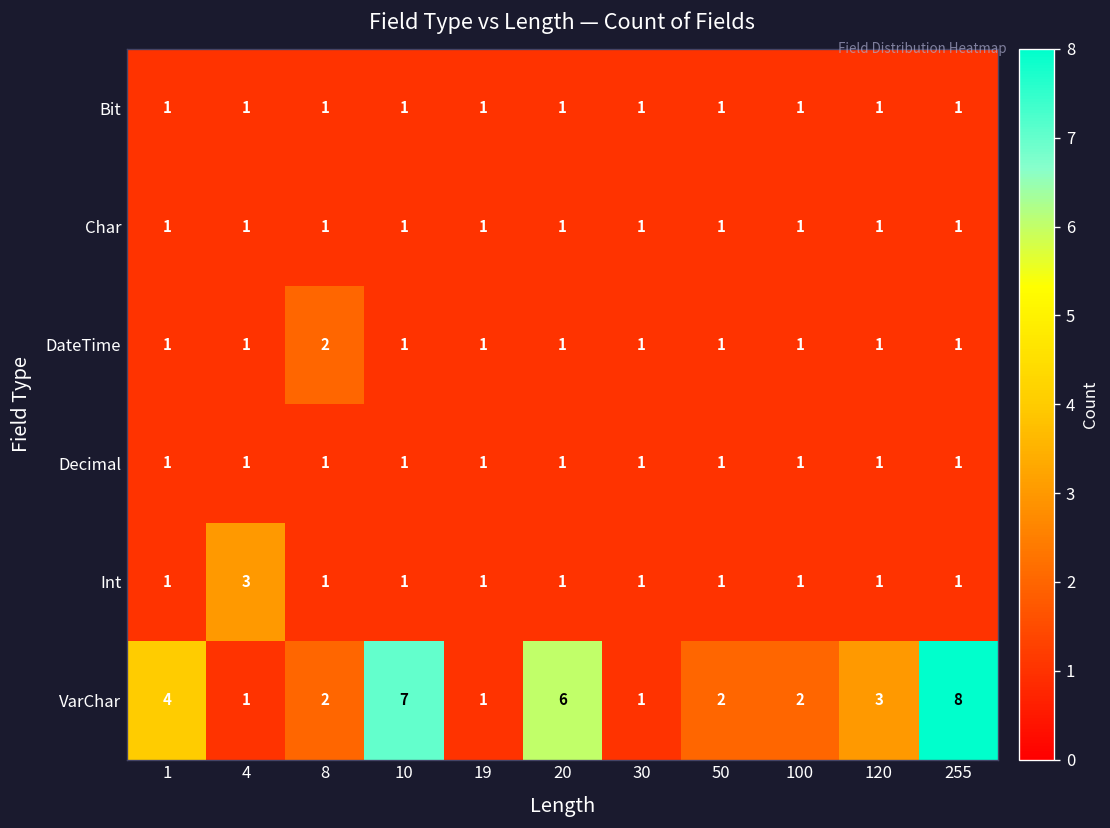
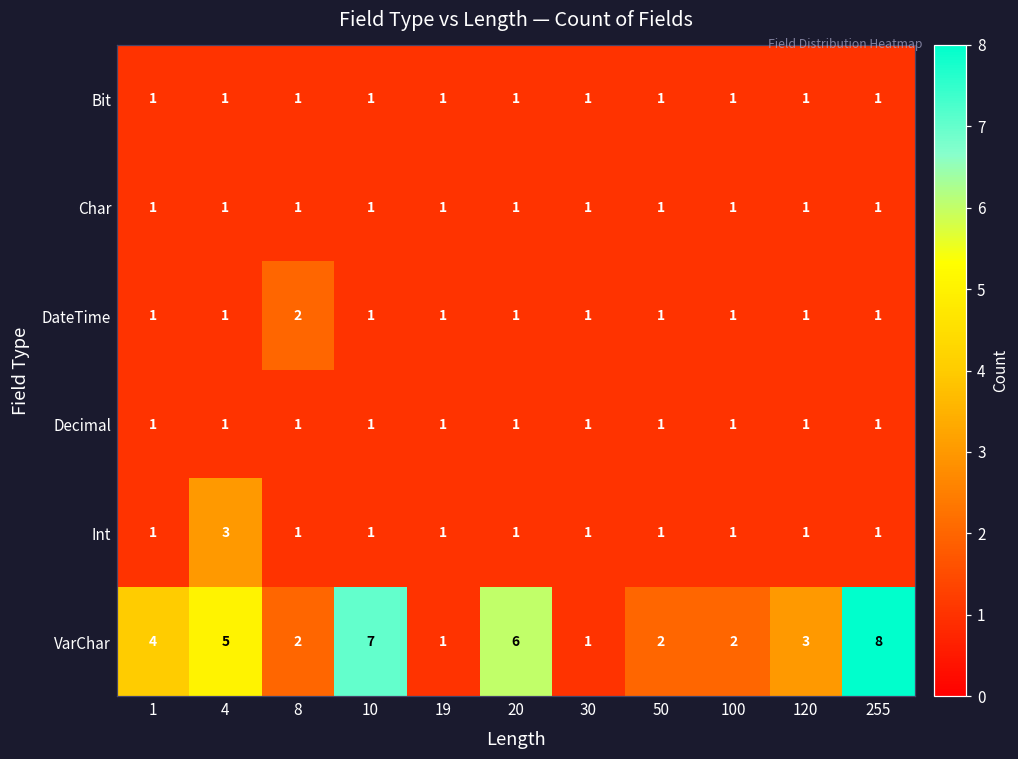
  {
    "Bit": {
      "1": 1,
      "4": 1,
      "8": 1,
      "10": 1,
      "19": 1,
      "20": 1,
      "30": 1,
      "50": 1,
      "100": 1,
      "120": 1,
      "255": 1
    },
    "Char": {
      "1": 1,
      "4": 1,
      "8": 1,
      "10": 1,
      "19": 1,
      "20": 1,
      "30": 1,
      "50": 1,
      "100": 1,
      "120": 1,
      "255": 1
    },
    "DateTime": {
      "1": 1,
      "4": 1,
      "8": 2,
      "10": 1,
      "19": 1,
      "20": 1,
      "30": 1,
      "50": 1,
      "100": 1,
      "120": 1,
      "255": 1
    },
    "Decimal": {
      "1": 1,
      "4": 1,
      "8": 1,
      "10": 1,
      "19": 1,
      "20": 1,
      "30": 1,
      "50": 1,
      "100": 1,
      "120": 1,
      "255": 1
    },
    "Int": {
      "1": 1,
      "4": 3,
      "8": 1,
      "10": 1,
      "19": 1,
      "20": 1,
      "30": 1,
      "50": 1,
      "100": 1,
      "120": 1,
      "255": 1
    },
    "VarChar": {
      "1": 4,
-     "4": 1,
+     "4": 5,
      "8": 2,
      "10": 7,
      "19": 1,
      "20": 6,
      "30": 1,
      "50": 2,
      "100": 2,
      "120": 3,
      "255": 8
    }
  }
